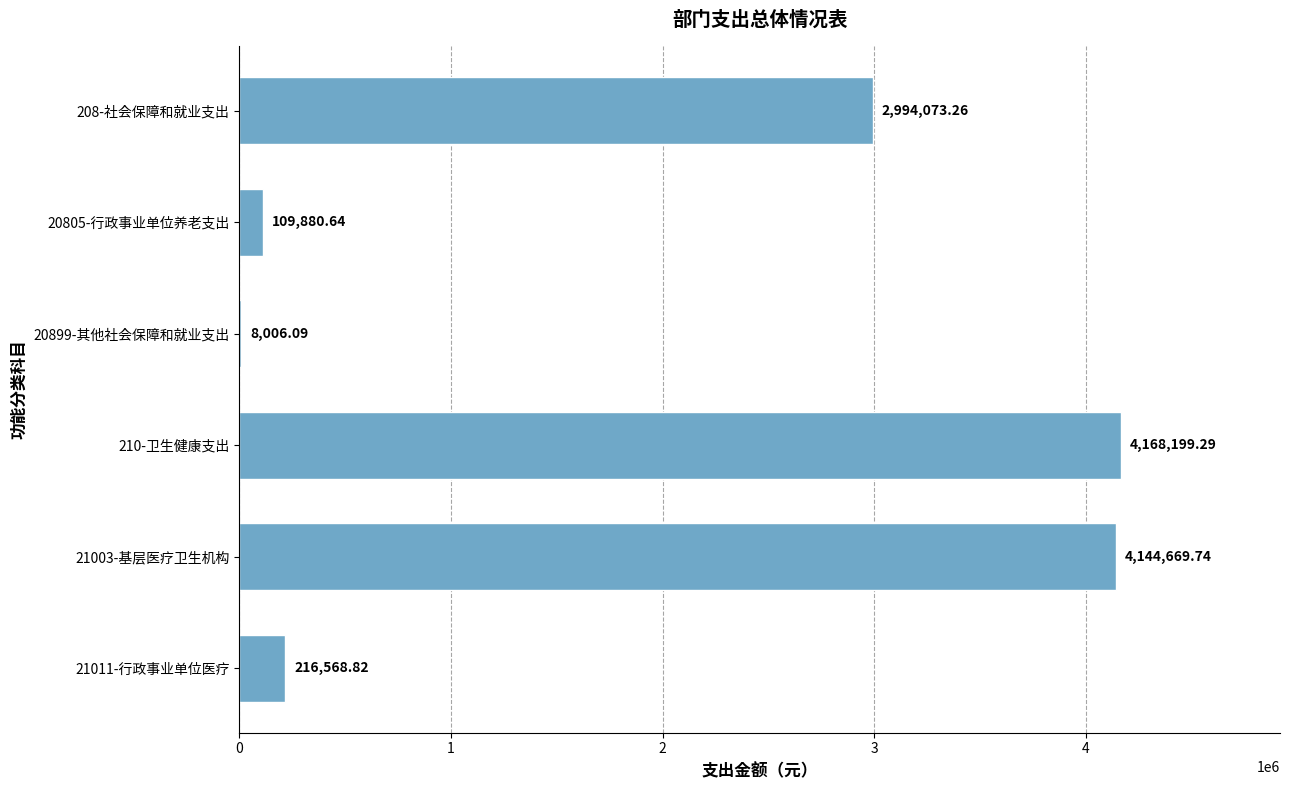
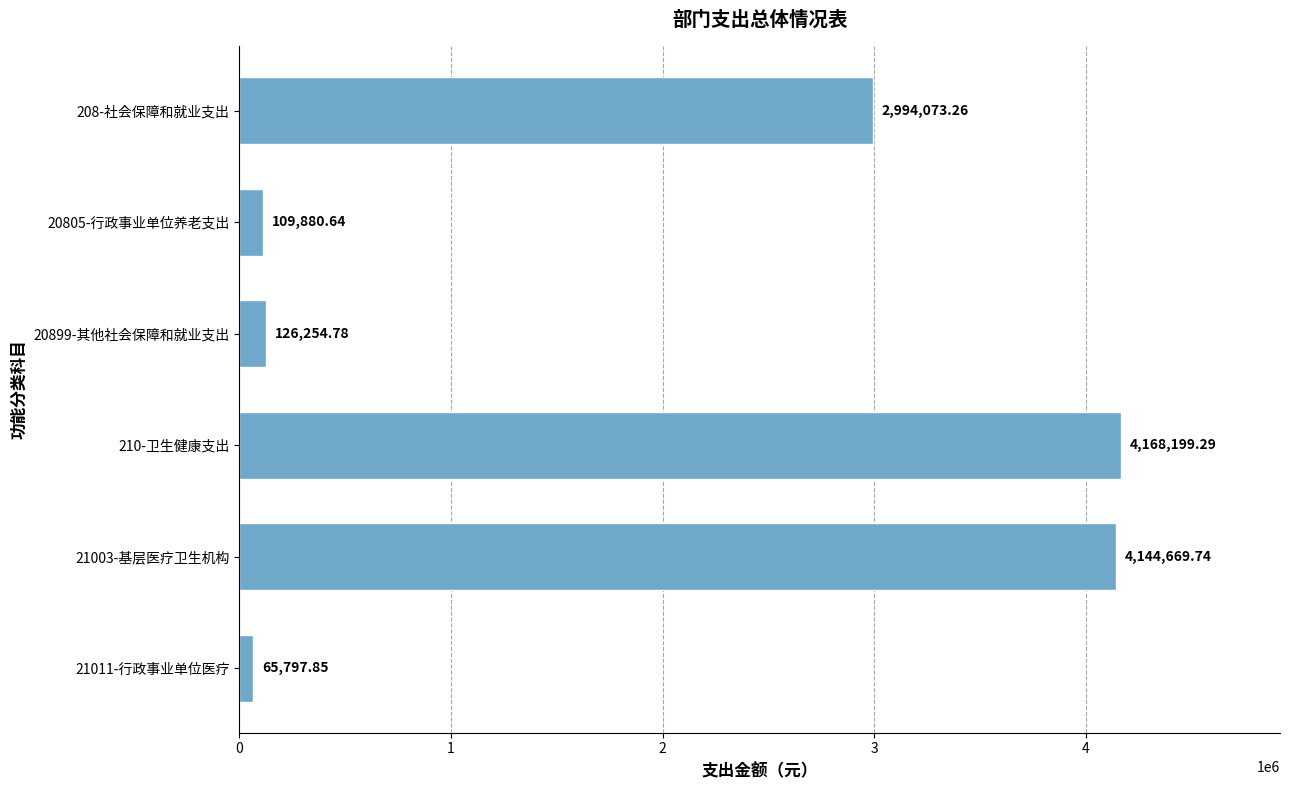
  {
    "208-社会保障和就业支出": "2,994,073.26",
    "20805-行政事业单位养老支出": "109,880.64",
-   "20899-其他社会保障和就业支出": "8,006.09",
+   "20899-其他社会保障和就业支出": "126,254.78",
    "210-卫生健康支出": "4,168,199.29",
    "21003-基层医疗卫生机构": "4,144,669.74",
-   "21011-行政事业单位医疗": "216,568.82"
+   "21011-行政事业单位医疗": "65,797.85"
  }
